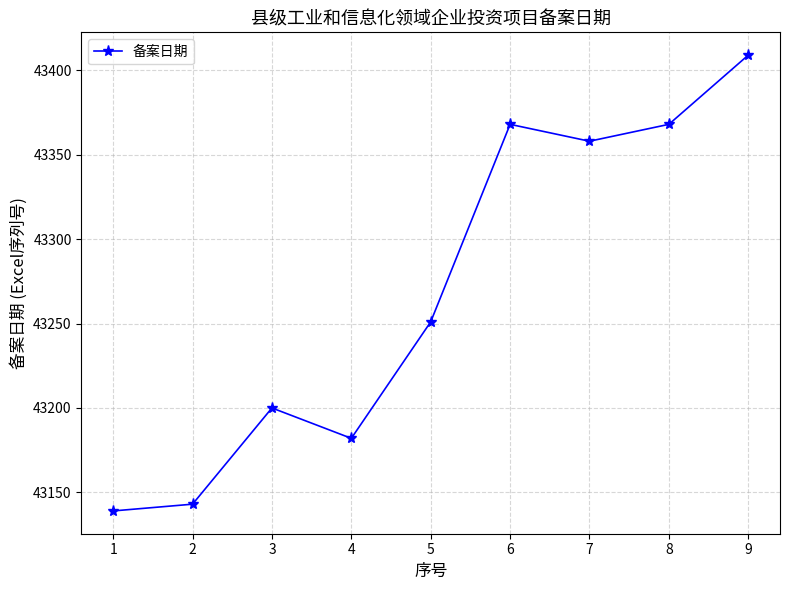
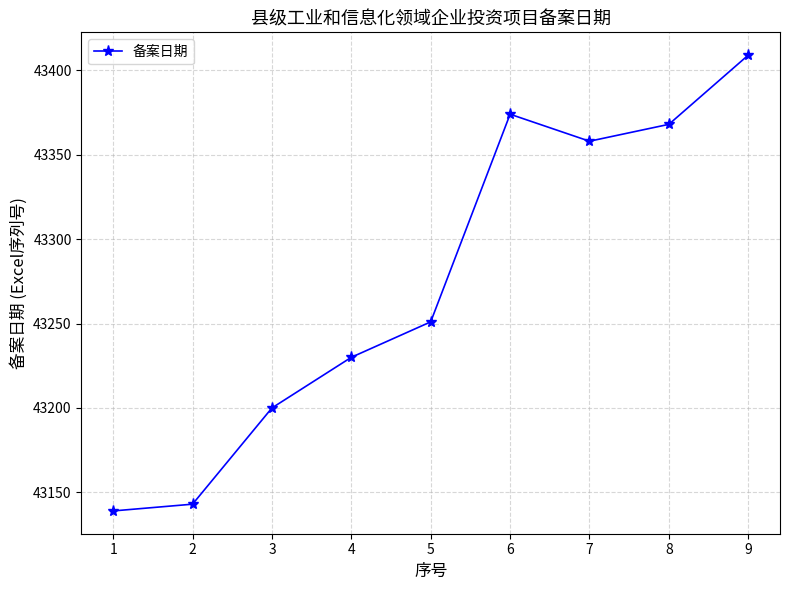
  {
    "1": 43139,
    "2": 43143,
    "3": 43200,
-   "4": 43182,
+   "4": 43230,
    "5": 43251,
-   "6": 43368,
+   "6": 43374,
    "7": 43358,
    "8": 43368,
    "9": 43409
  }
